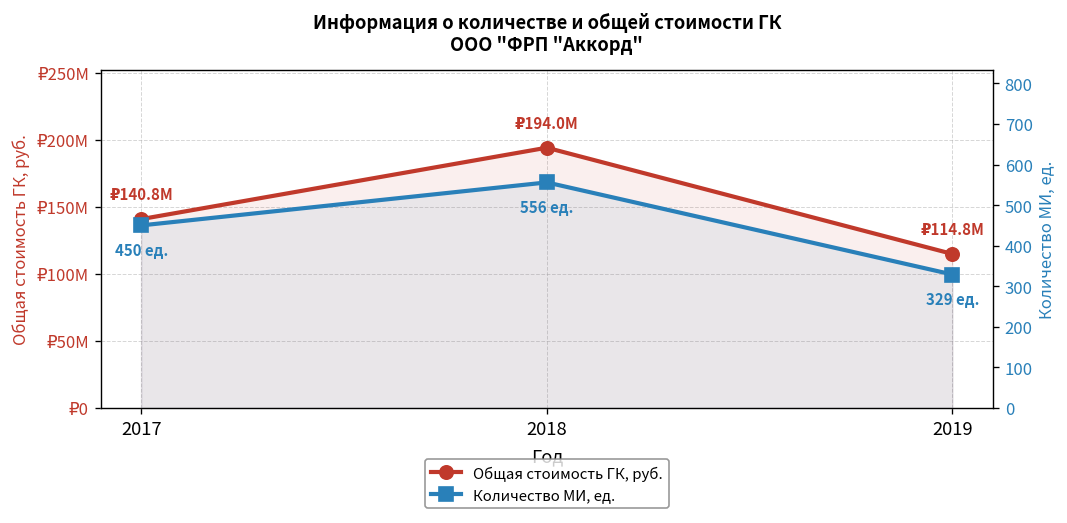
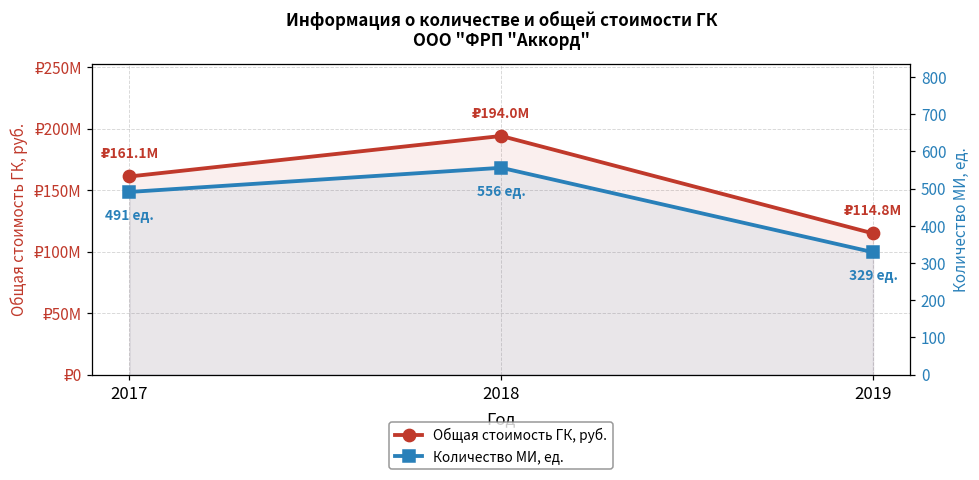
  {
    "Общая стоимость ГК, руб.": {
-     "2017": "140.8M",
+     "2017": "161.1M",
      "2018": "194.0M",
      "2019": "114.8M"
    },
    "Количество МИ, ед.": {
-     "2017": "450",
+     "2017": "491",
      "2018": "556",
      "2019": "329"
    }
  }
